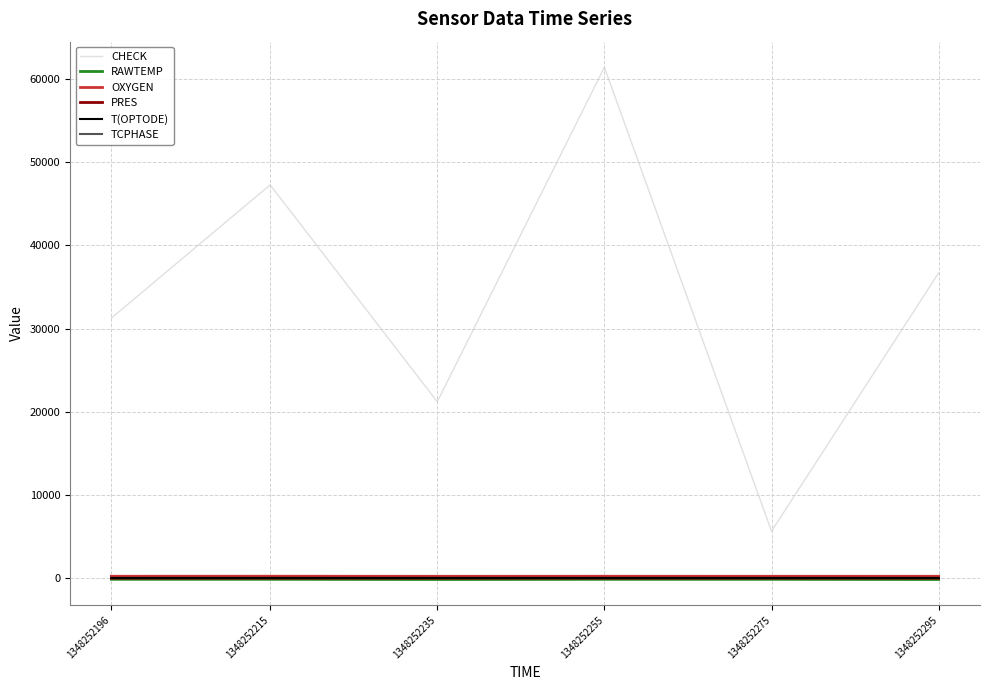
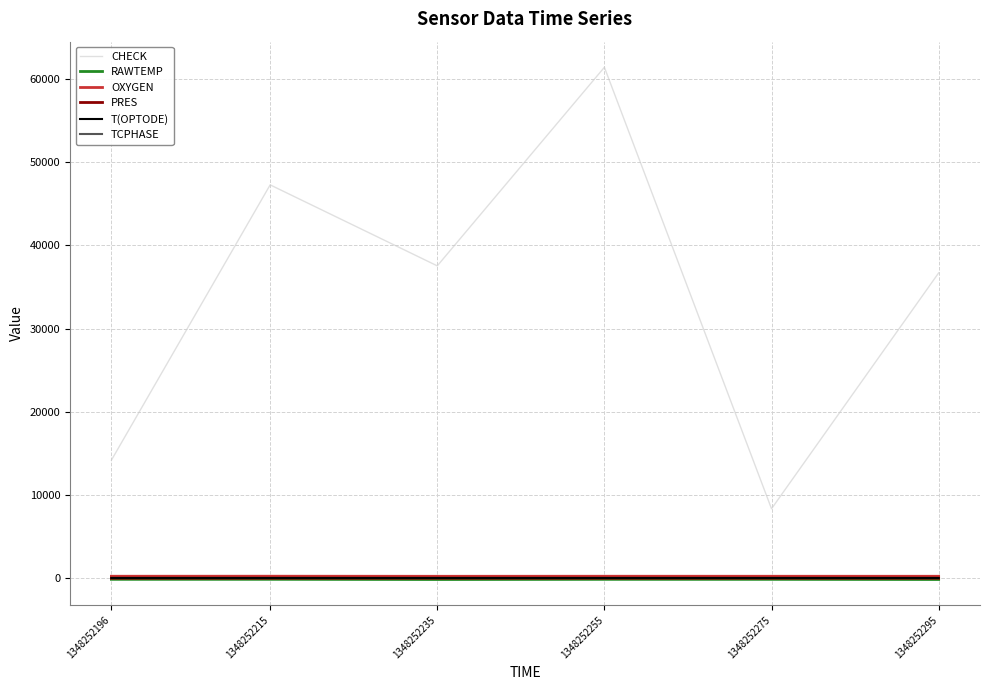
  {
    "CHECK": {
-     "1348252196": 31000,
+     "1348252196": 14000,
      "1348252215": 47000,
-     "1348252235": 21000,
+     "1348252235": 38000,
      "1348252255": 61000,
-     "1348252275": 6000,
+     "1348252275": 8000,
      "1348252295": 37000
    }
  }
